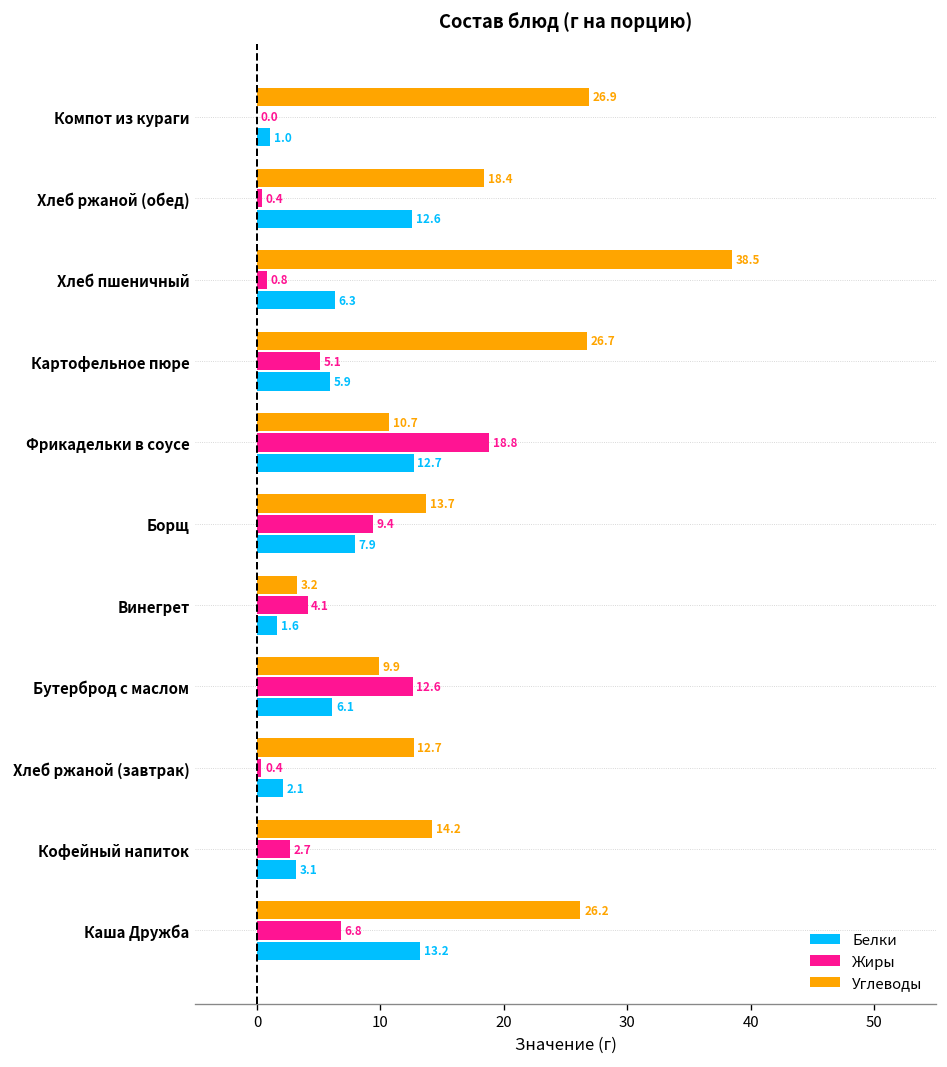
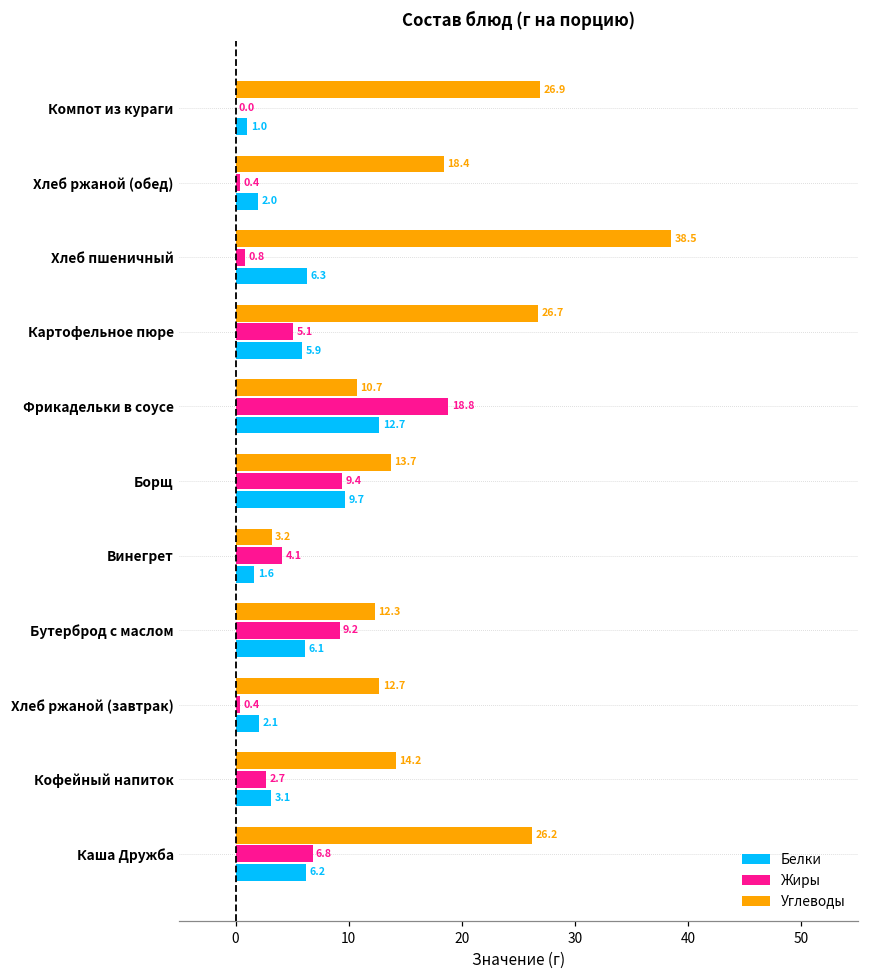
  {
    "Белки": {
      "Компот из кураги": 1.0,
-     "Хлеб ржаной (обед)": 12.6,
+     "Хлеб ржаной (обед)": 2.0,
      "Хлеб пшеничный": 6.3,
      "Картофельное пюре": 5.9,
      "Фрикадельки в соусе": 12.7,
-     "Борщ": 7.9,
+     "Борщ": 9.7,
      "Винегрет": 1.6,
      "Бутерброд с маслом": 6.1,
      "Хлеб ржаной (завтрак)": 2.1,
      "Кофейный напиток": 3.1,
-     "Каша Дружба": 13.2
+     "Каша Дружба": 6.2
    },
    "Жиры": {
      "Компот из кураги": 0.0,
      "Хлеб ржаной (обед)": 0.4,
      "Хлеб пшеничный": 0.8,
      "Картофельное пюре": 5.1,
      "Фрикадельки в соусе": 18.8,
      "Борщ": 9.4,
      "Винегрет": 4.1,
-     "Бутерброд с маслом": 12.6,
+     "Бутерброд с маслом": 9.2,
      "Хлеб ржаной (завтрак)": 0.4,
      "Кофейный напиток": 2.7,
      "Каша Дружба": 6.8
    },
    "Углеводы": {
      "Компот из кураги": 26.9,
      "Хлеб ржаной (обед)": 18.4,
      "Хлеб пшеничный": 38.5,
      "Картофельное пюре": 26.7,
      "Фрикадельки в соусе": 10.7,
      "Борщ": 13.7,
      "Винегрет": 3.2,
-     "Бутерброд с маслом": 9.9,
+     "Бутерброд с маслом": 12.3,
      "Хлеб ржаной (завтрак)": 12.7,
      "Кофейный напиток": 14.2,
      "Каша Дружба": 26.2
    }
  }
